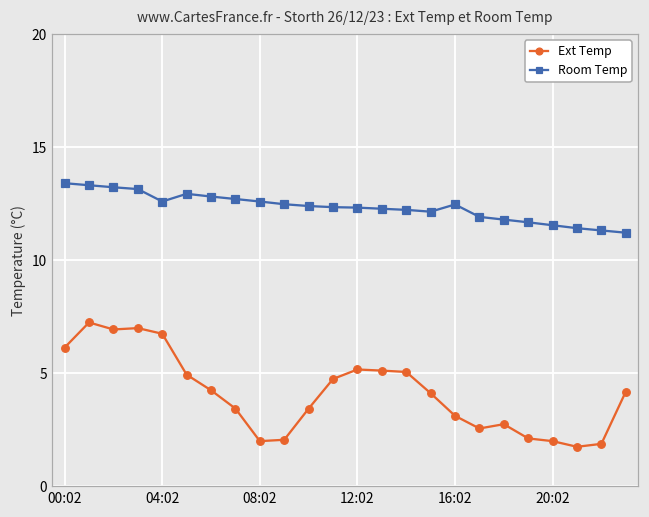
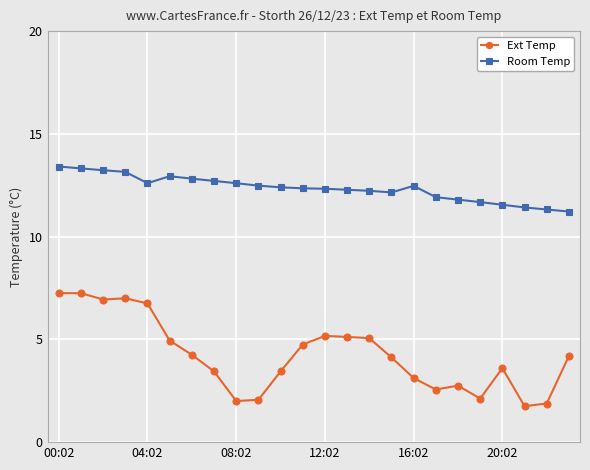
  {
    "Ext Temp": {
-     "00:02": 6.1,
+     "00:02": 7.3,
      "04:02": 6.8,
      "08:02": 2.0,
      "12:02": 5.2,
      "16:02": 3.1,
-     "20:02": 2.0
+     "20:02": 3.6
    },
    "Room Temp": {
      "00:02": 13.4,
      "04:02": 12.6,
      "08:02": 12.6,
      "12:02": 12.3,
      "16:02": 12.5,
      "20:02": 11.6
    }
  }
